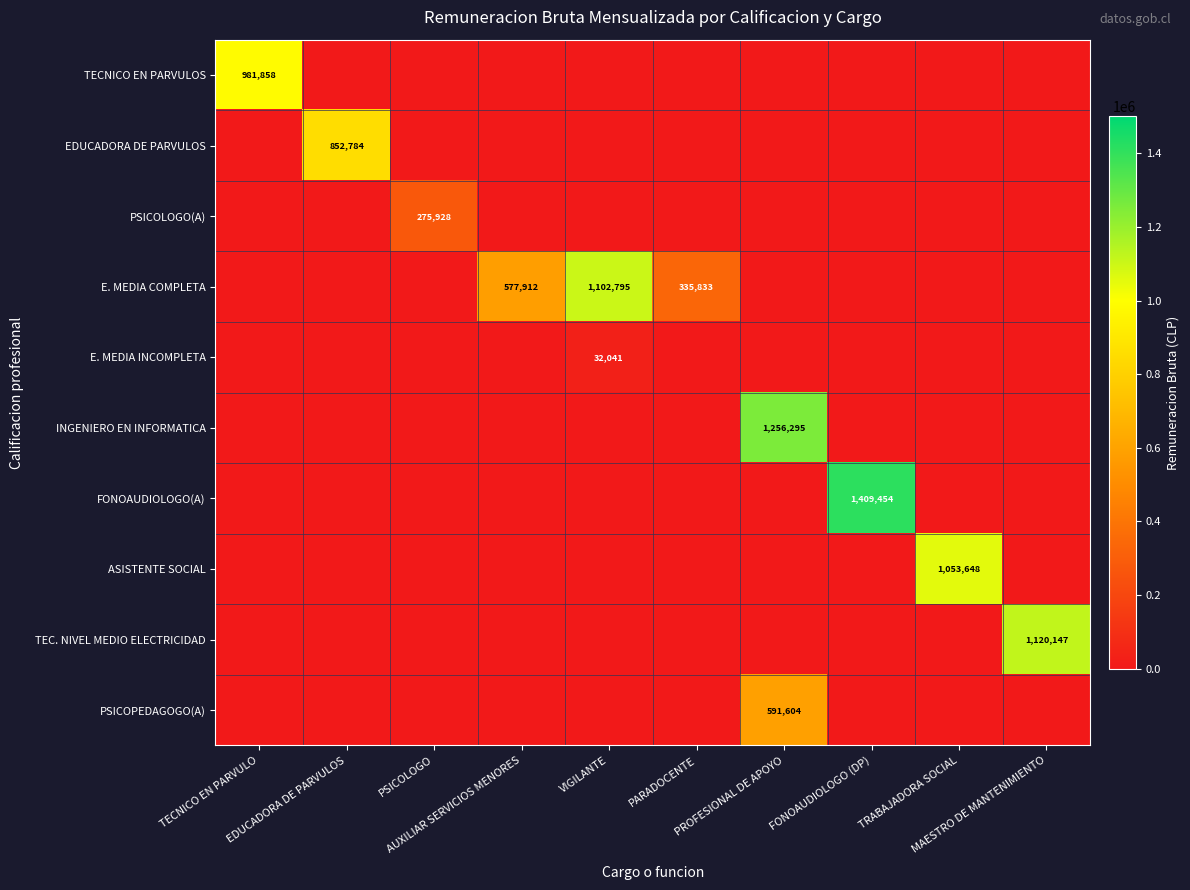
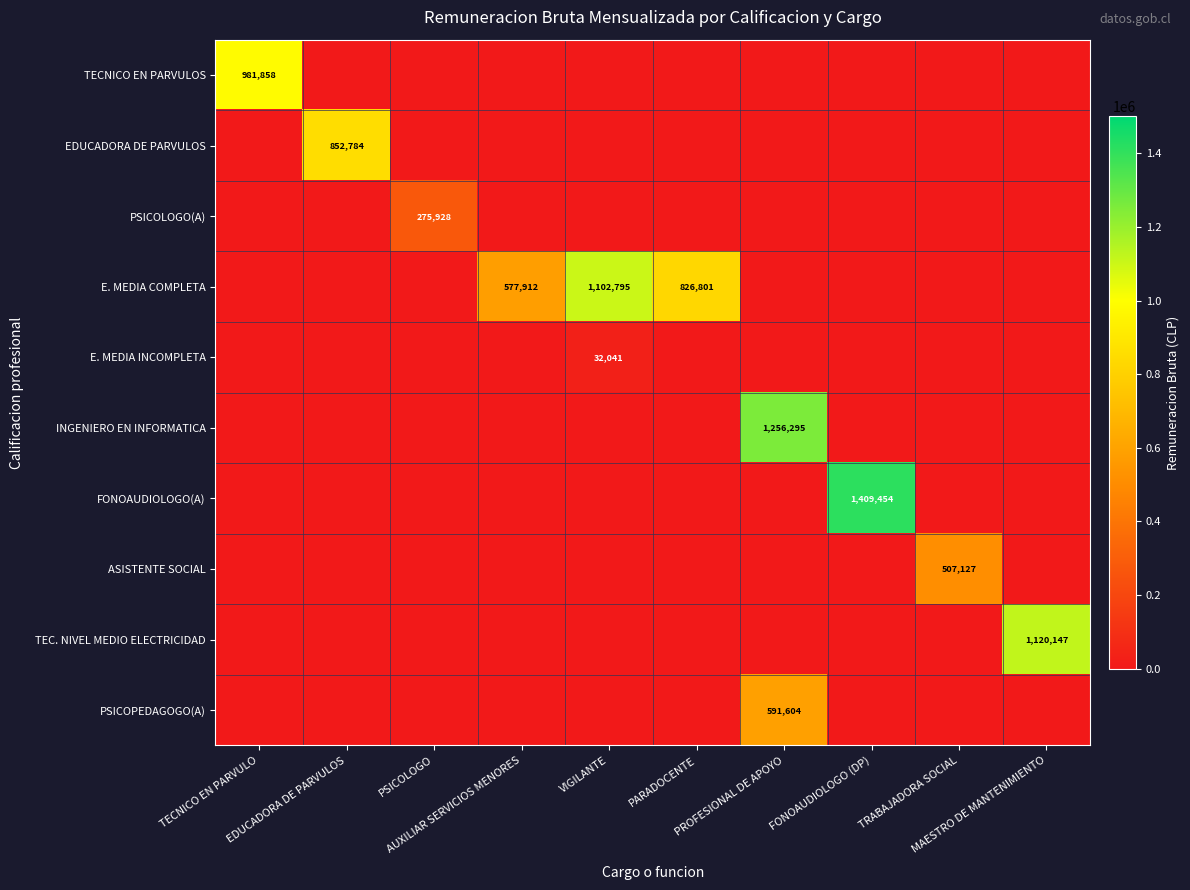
  {
    "TECNICO EN PARVULOS": {
      "TECNICO EN PARVULO": "981,858"
    },
    "EDUCADORA DE PARVULOS": {
      "EDUCADORA DE PARVULOS": "852,784"
    },
    "PSICOLOGO(A)": {
      "PSICOLOGO": "275,928"
    },
    "E. MEDIA COMPLETA": {
      "AUXILIAR SERVICIOS MENORES": "577,912",
      "VIGILANTE": "1,102,795",
-     "PARADOCENTE": "335,833"
+     "PARADOCENTE": "826,801"
    },
    "E. MEDIA INCOMPLETA": {
      "VIGILANTE": "32,041"
    },
    "INGENIERO EN INFORMATICA": {
      "PROFESIONAL DE APOYO": "1,256,295"
    },
    "FONOAUDIOLOGO(A)": {
      "FONOAUDIOLOGO (DP)": "1,409,454"
    },
    "ASISTENTE SOCIAL": {
-     "TRABAJADORA SOCIAL": "1,053,648"
+     "TRABAJADORA SOCIAL": "507,127"
    },
    "TEC. NIVEL MEDIO ELECTRICIDAD": {
      "MAESTRO DE MANTENIMIENTO": "1,120,147"
    },
    "PSICOPEDAGOGO(A)": {
      "PROFESIONAL DE APOYO": "591,604"
    }
  }
